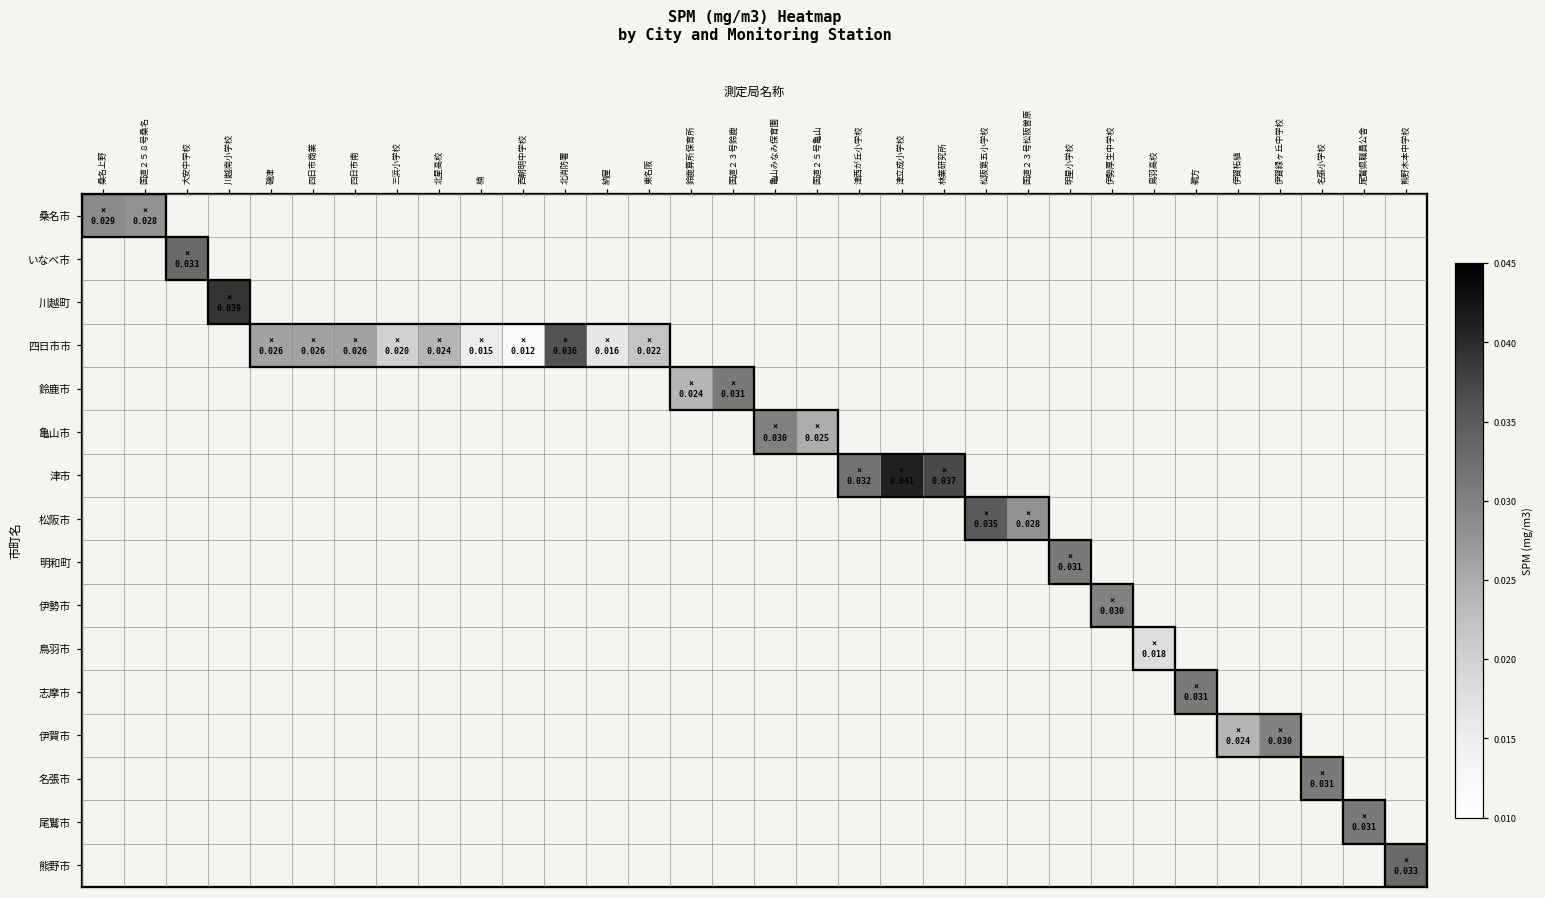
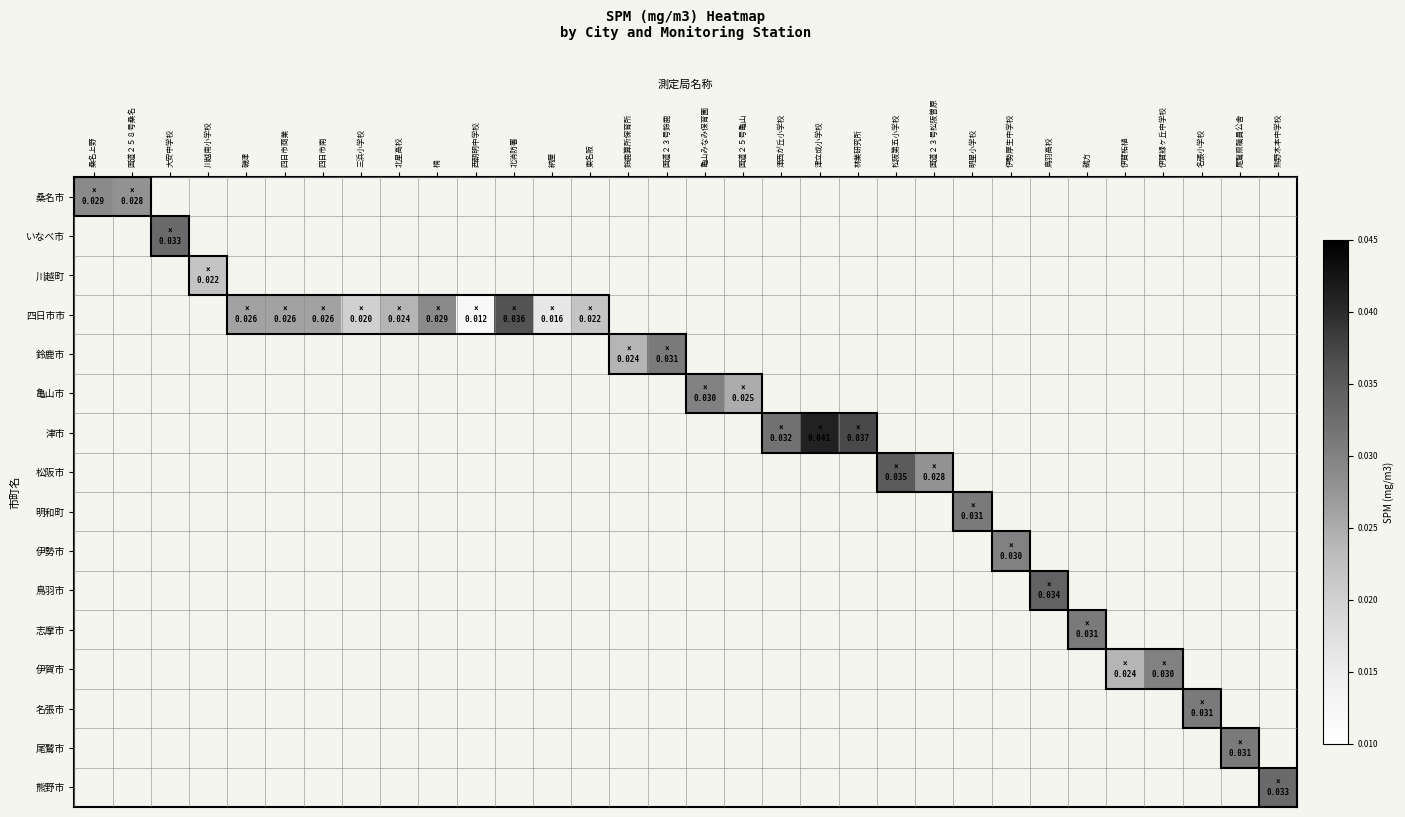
  {
    "桑名市": {
      "桑名上野": 0.029,
      "国道２５８号桑名": 0.028
    },
    "いなべ市": {
      "大安中学校": 0.033
    },
    "川越町": {
-     "川越南小学校": 0.039
+     "川越南小学校": 0.022
    },
    "四日市市": {
      "磯津": 0.026,
      "四日市商業": 0.026,
      "四日市南": 0.026,
      "三浜小学校": 0.020,
      "北星高校": 0.024,
-     "楠": 0.015,
+     "楠": 0.029,
      "西朝明中学校": 0.012,
      "北消防署": 0.036,
      "納屋": 0.016,
      "東名阪": 0.022
    },
    "鈴鹿市": {
      "鈴鹿算所保育所": 0.024,
      "国道２３号鈴鹿": 0.031
    },
    "亀山市": {
      "亀山みなみ保育園": 0.030,
      "国道２５号亀山": 0.025
    },
    "津市": {
      "津西が丘小学校": 0.032,
      "林業研究所": 0.037
    },
    "松阪市": {
      "松阪第五小学校": 0.035,
      "国道２３号松阪曽原": 0.028
    },
    "明和町": {
      "明星小学校": 0.031
    },
    "伊勢市": {
      "伊勢厚生中学校": 0.030
    },
    "鳥羽市": {
-     "鳥羽高校": 0.018
+     "鳥羽高校": 0.034
    },
    "志摩市": {
      "鵜方": 0.031
    },
    "伊賀市": {
      "伊賀柘植": 0.024,
      "伊賀緑ヶ丘中学校": 0.030
    },
    "名張市": {
      "名張小学校": 0.031
    },
    "尾鷲市": {
      "尾鷲県職員公舎": 0.031
    },
    "熊野市": {
      "熊野木本中学校": 0.033
    }
  }
